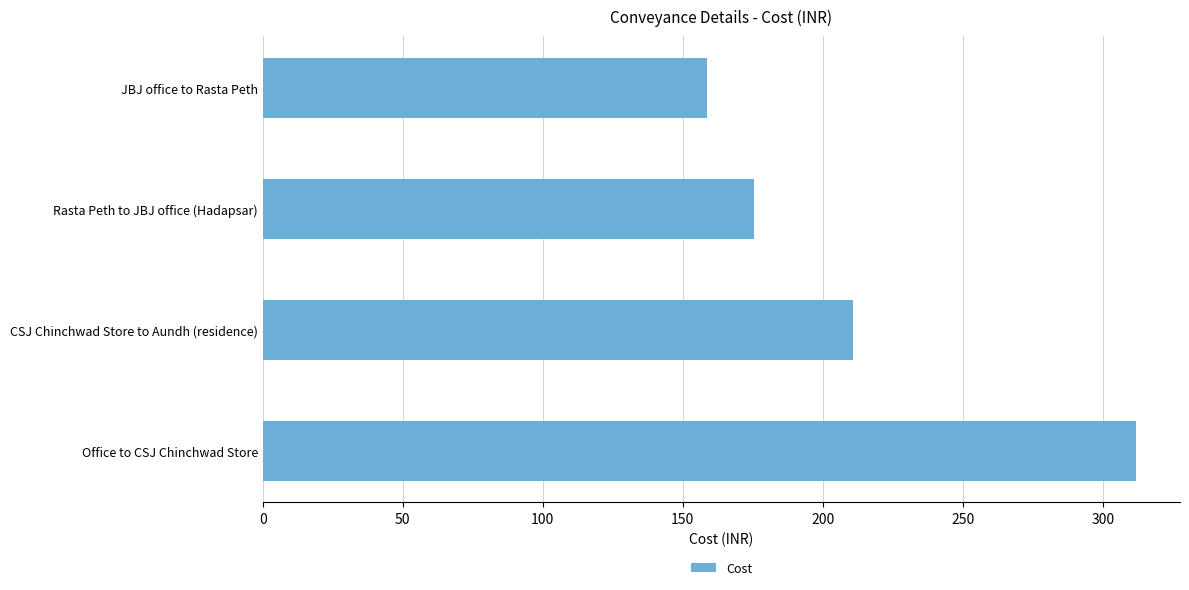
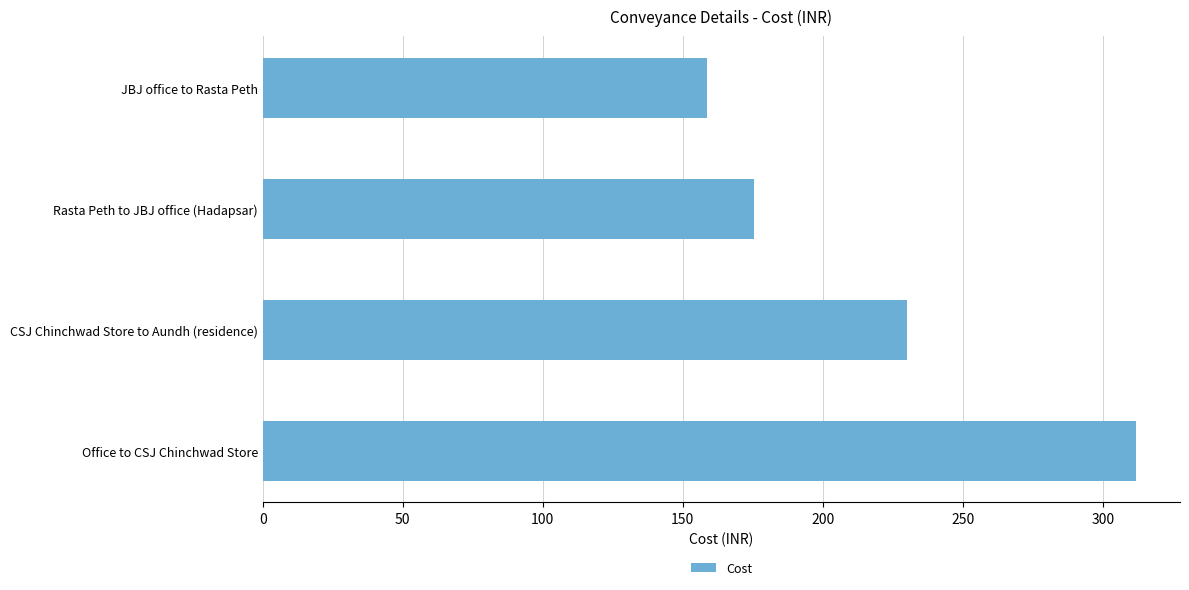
  {
    "JBJ office to Rasta Peth": 159,
    "Rasta Peth to JBJ office (Hadapsar)": 175,
-   "CSJ Chinchwad Store to Aundh (residence)": 211,
+   "CSJ Chinchwad Store to Aundh (residence)": 230,
    "Office to CSJ Chinchwad Store": 312
  }
